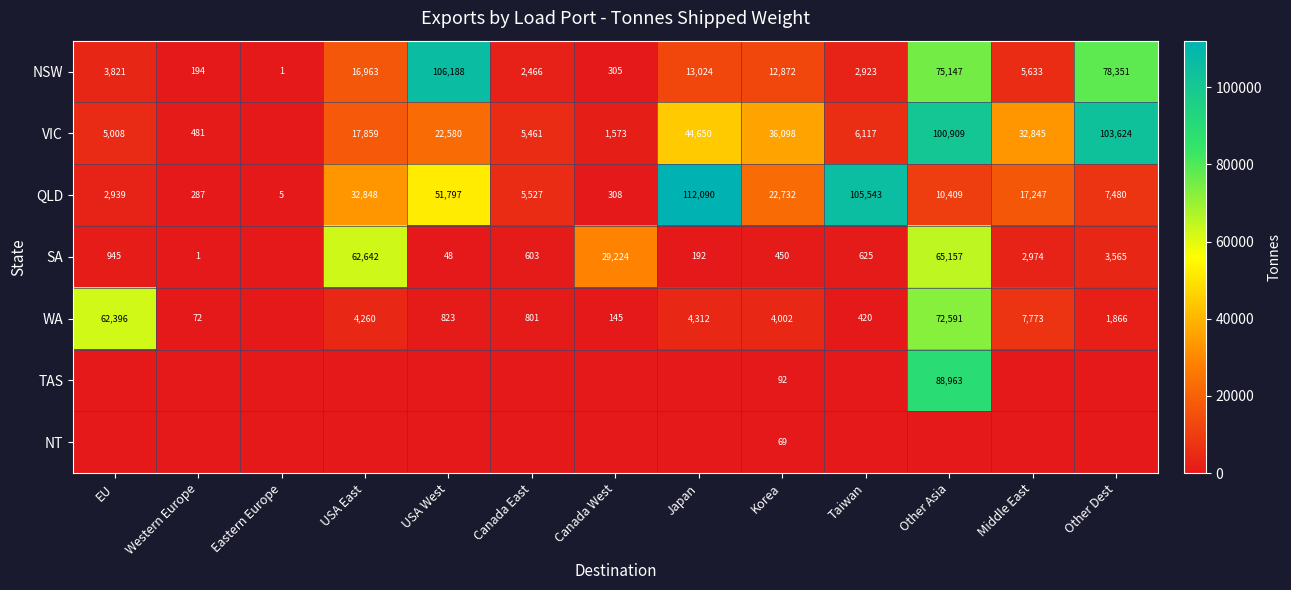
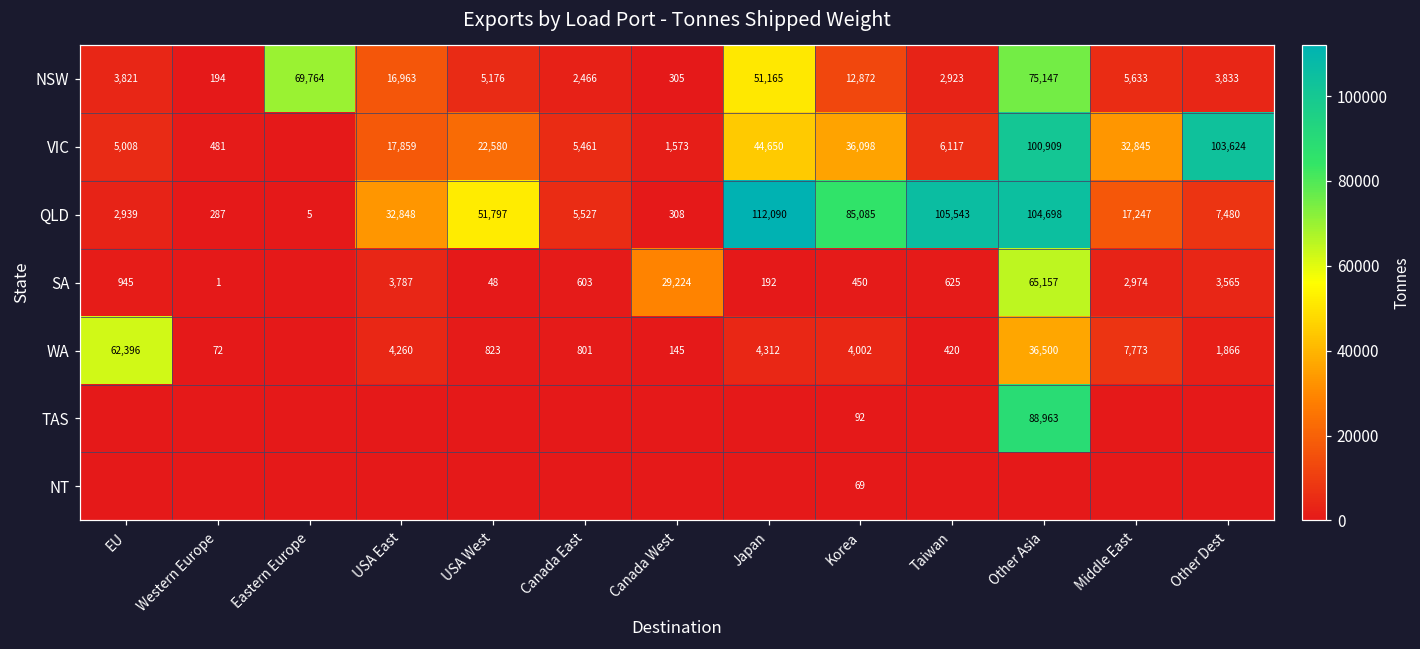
  {
    "NSW": {
      "EU": "3,821",
      "Western Europe": "194",
-     "Eastern Europe": "1",
+     "Eastern Europe": "69,764",
      "USA East": "16,963",
-     "USA West": "106,188",
+     "USA West": "5,176",
      "Canada East": "2,466",
      "Canada West": "305",
-     "Japan": "13,024",
+     "Japan": "51,165",
      "Korea": "12,872",
      "Taiwan": "2,923",
      "Other Asia": "75,147",
      "Middle East": "5,633",
-     "Other Dest": "78,351"
+     "Other Dest": "3,833"
    },
    "VIC": {
      "EU": "5,008",
      "Western Europe": "481",
      "USA East": "17,859",
      "USA West": "22,580",
      "Canada East": "5,461",
      "Canada West": "1,573",
      "Japan": "44,650",
      "Korea": "36,098",
      "Taiwan": "6,117",
      "Other Asia": "100,909",
      "Middle East": "32,845",
      "Other Dest": "103,624"
    },
    "QLD": {
      "EU": "2,939",
      "Western Europe": "287",
      "Eastern Europe": "5",
      "USA East": "32,848",
      "USA West": "51,797",
      "Canada East": "5,527",
      "Canada West": "308",
      "Japan": "112,090",
-     "Korea": "22,732",
+     "Korea": "85,085",
      "Taiwan": "105,543",
-     "Other Asia": "10,409",
+     "Other Asia": "104,698",
      "Middle East": "17,247",
      "Other Dest": "7,480"
    },
    "SA": {
      "EU": "945",
      "Western Europe": "1",
-     "USA East": "62,642",
+     "USA East": "3,787",
      "USA West": "48",
      "Canada East": "603",
      "Canada West": "29,224",
      "Japan": "192",
      "Korea": "450",
      "Taiwan": "625",
      "Other Asia": "65,157",
      "Middle East": "2,974",
      "Other Dest": "3,565"
    },
    "WA": {
      "EU": "62,396",
      "Western Europe": "72",
      "USA East": "4,260",
      "USA West": "823",
      "Canada East": "801",
      "Canada West": "145",
      "Japan": "4,312",
      "Korea": "4,002",
      "Taiwan": "420",
-     "Other Asia": "72,591",
+     "Other Asia": "36,500",
      "Middle East": "7,773",
      "Other Dest": "1,866"
    },
    "TAS": {
      "Korea": "92",
      "Other Asia": "88,963"
    },
    "NT": {
      "Korea": "69"
    }
  }
